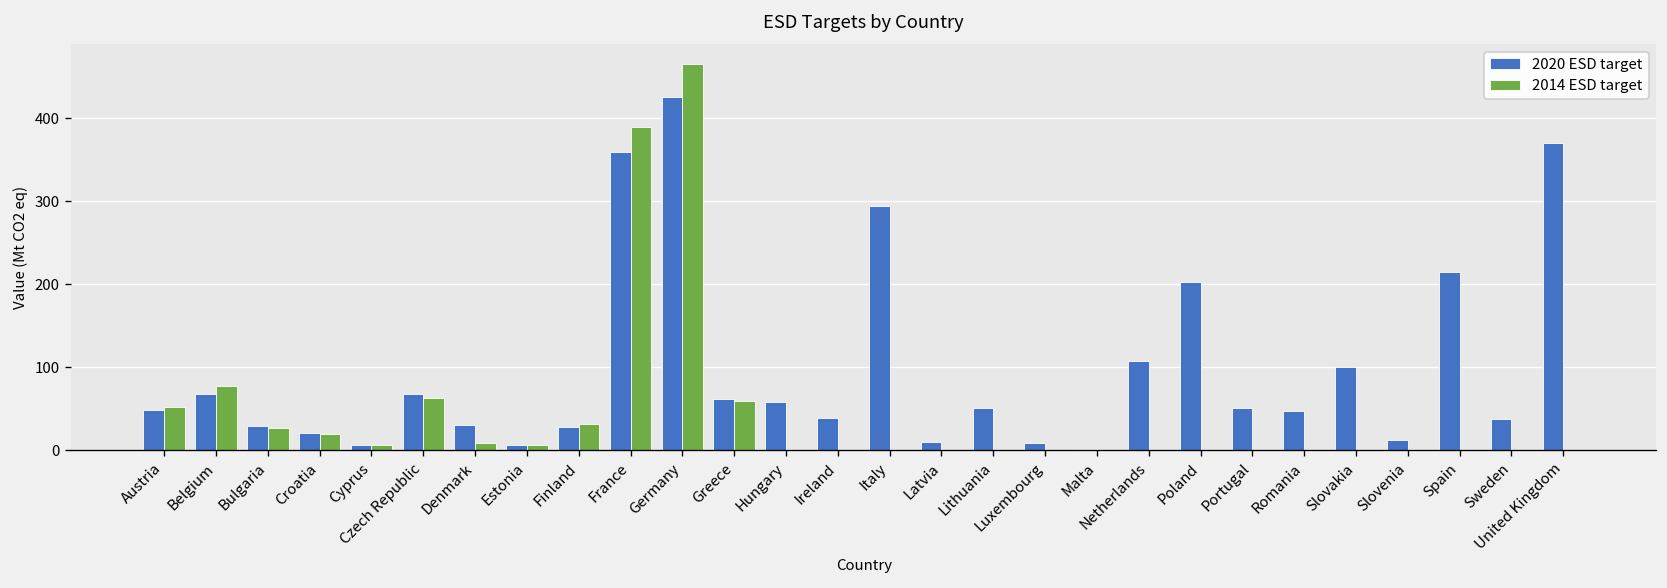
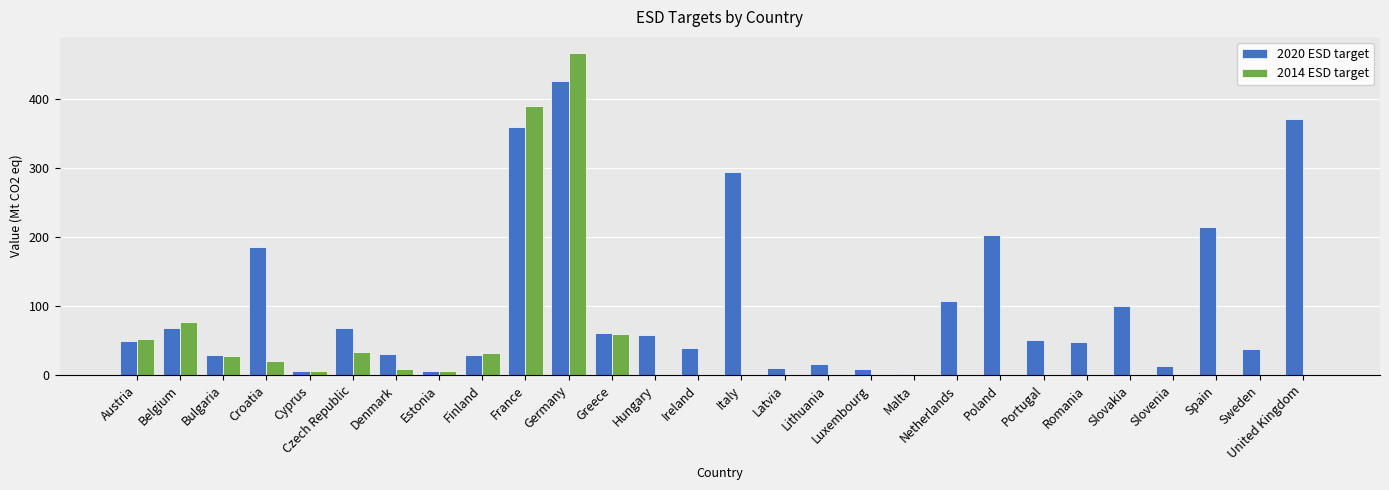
  {
    "2020 ESD target": {
      "Austria": 50,
      "Belgium": 70,
      "Bulgaria": 30,
-     "Croatia": 20,
+     "Croatia": 190,
      "Cyprus": 10,
      "Czech Republic": 70,
      "Denmark": 30,
      "Estonia": 10,
      "Finland": 30,
      "France": 360,
      "Germany": 430,
      "Greece": 60,
      "Hungary": 60,
      "Ireland": 40,
      "Italy": 290,
      "Latvia": 10,
-     "Lithuania": 50,
+     "Lithuania": 20,
      "Luxembourg": 10,
      "Netherlands": 110,
      "Poland": 200,
      "Portugal": 50,
      "Romania": 50,
      "Slovakia": 100,
      "Slovenia": 10,
      "Spain": 210,
      "Sweden": 40,
      "United Kingdom": 370
    },
    "2014 ESD target": {
      "Austria": 50,
      "Belgium": 80,
      "Bulgaria": 30,
      "Croatia": 20,
      "Cyprus": 10,
-     "Czech Republic": 60,
+     "Czech Republic": 30,
      "Denmark": 10,
      "Estonia": 10,
      "Finland": 30,
      "France": 390,
      "Germany": 470,
      "Greece": 60,
      "Hungary": 0,
      "Ireland": 0,
      "Italy": 0,
      "Latvia": 0,
      "Lithuania": 0,
      "Luxembourg": 0,
      "Malta": 0,
      "Netherlands": 0,
      "Poland": 0,
      "Portugal": 0,
      "Romania": 0,
      "Slovakia": 0,
      "Slovenia": 0,
      "Spain": 0,
      "Sweden": 0,
      "United Kingdom": 0
    }
  }
